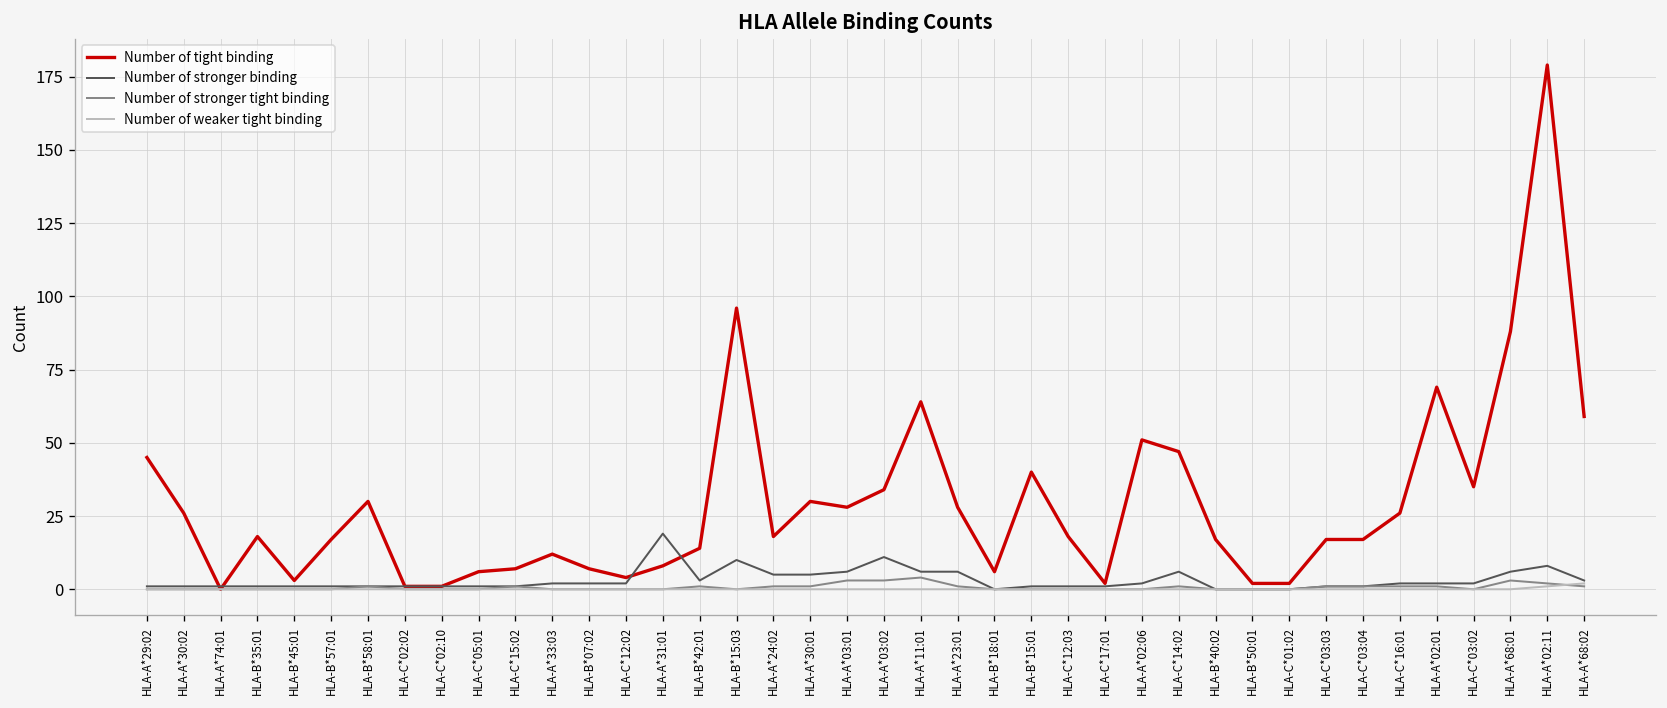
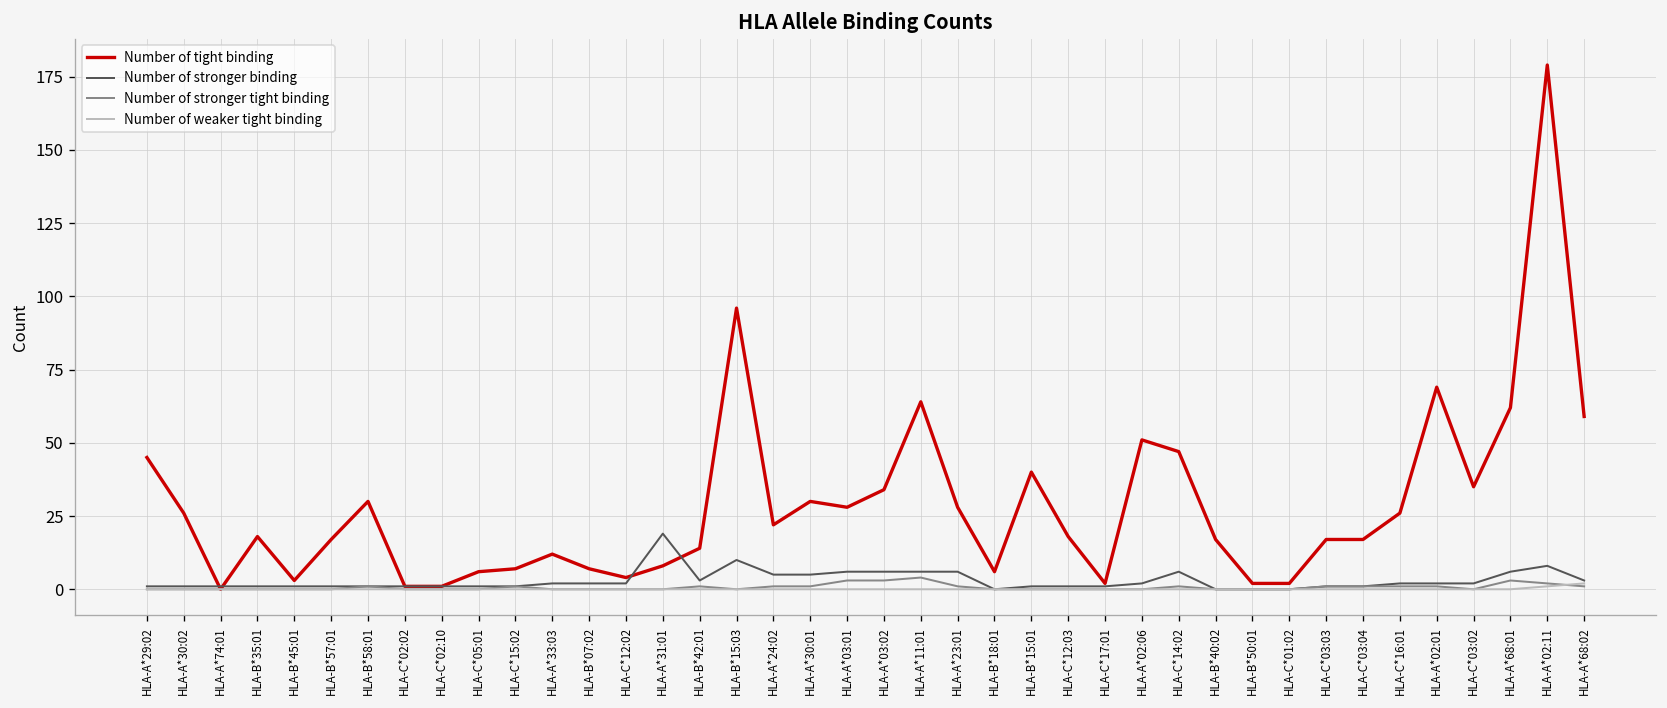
  {
    "Number of tight binding": {
      "HLA-A*29:02": 45,
      "HLA-A*30:02": 26,
      "HLA-B*35:01": 18,
      "HLA-B*45:01": 3,
      "HLA-B*57:01": 17,
      "HLA-B*58:01": 30,
      "HLA-C*05:01": 6,
      "HLA-C*15:02": 7,
      "HLA-A*33:03": 12,
      "HLA-B*07:02": 7,
      "HLA-C*12:02": 4,
      "HLA-A*31:01": 8,
      "HLA-B*42:01": 14,
      "HLA-B*15:03": 96,
-     "HLA-A*24:02": 18,
+     "HLA-A*24:02": 22,
      "HLA-A*30:01": 30,
      "HLA-A*03:01": 28,
      "HLA-A*03:02": 34,
      "HLA-A*11:01": 64,
      "HLA-A*23:01": 28,
      "HLA-B*18:01": 6,
      "HLA-B*15:01": 40,
      "HLA-C*12:03": 18,
      "HLA-A*02:06": 51,
      "HLA-C*14:02": 47,
      "HLA-B*40:02": 17,
      "HLA-B*50:01": 2,
      "HLA-C*01:02": 2,
      "HLA-C*03:03": 17,
      "HLA-C*03:04": 17,
      "HLA-C*16:01": 26,
      "HLA-A*02:01": 69,
      "HLA-C*03:02": 35,
-     "HLA-A*68:01": 88,
+     "HLA-A*68:01": 62,
      "HLA-A*02:11": 179,
      "HLA-A*68:02": 59
    },
    "Number of stronger binding": {
      "HLA-A*33:03": 2,
      "HLA-B*07:02": 2,
      "HLA-C*12:02": 2,
      "HLA-A*31:01": 19,
      "HLA-B*42:01": 3,
      "HLA-B*15:03": 10,
      "HLA-A*24:02": 5,
      "HLA-A*30:01": 5,
      "HLA-A*03:01": 6,
-     "HLA-A*03:02": 11,
+     "HLA-A*03:02": 6,
      "HLA-A*11:01": 6,
      "HLA-A*23:01": 6,
      "HLA-A*02:06": 2,
      "HLA-C*14:02": 6,
      "HLA-C*03:02": 2,
      "HLA-A*68:01": 6,
      "HLA-A*02:11": 8
    },
    "Number of stronger tight binding": {
      "HLA-A*03:01": 3,
      "HLA-A*03:02": 3,
      "HLA-A*11:01": 4,
      "HLA-A*68:01": 3
    },
    "Number of weaker tight binding": {
      "HLA-A*03:01": 0,
      "HLA-A*03:02": 0,
      "HLA-A*11:01": 0,
      "HLA-A*68:01": 0
    }
  }
